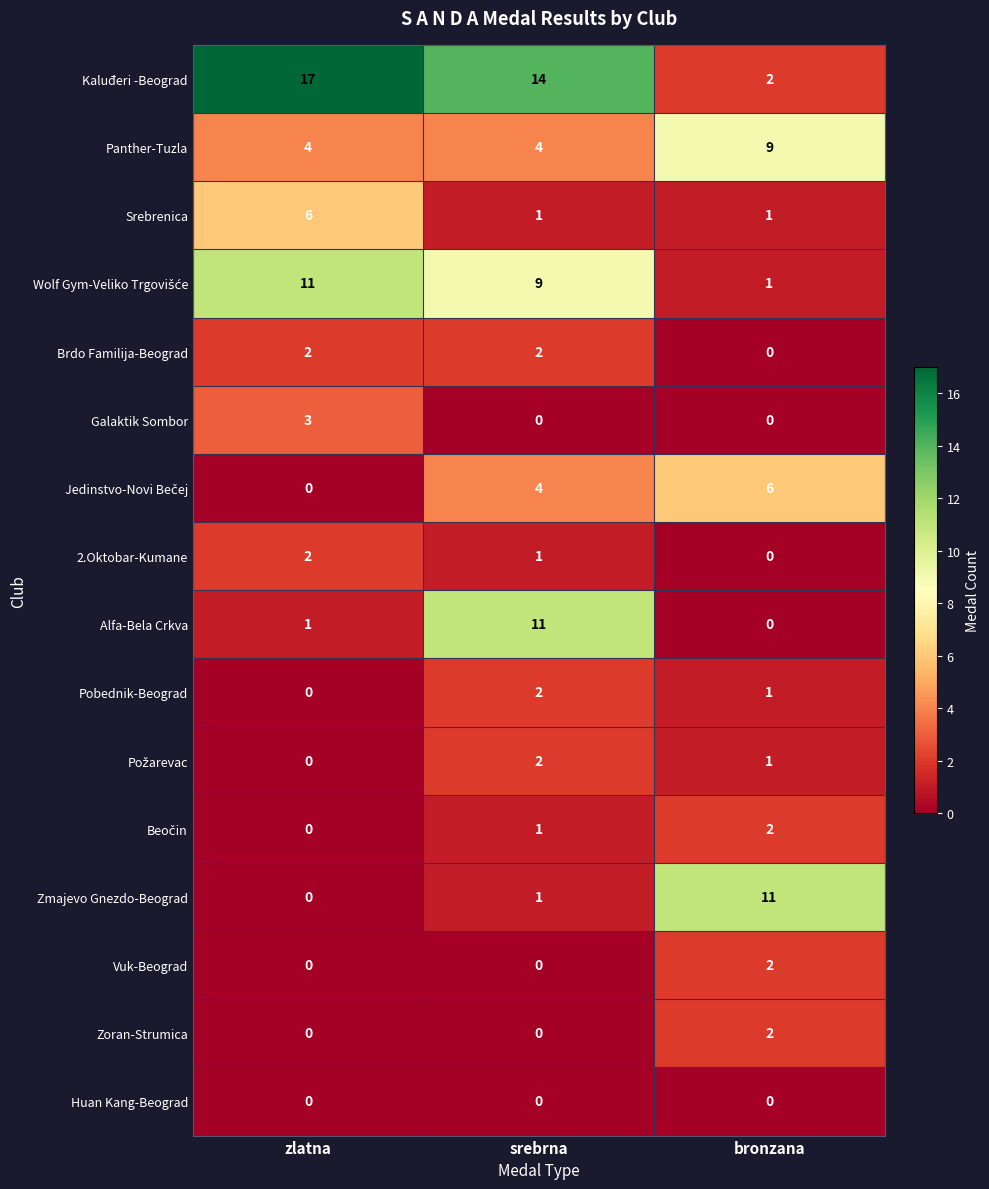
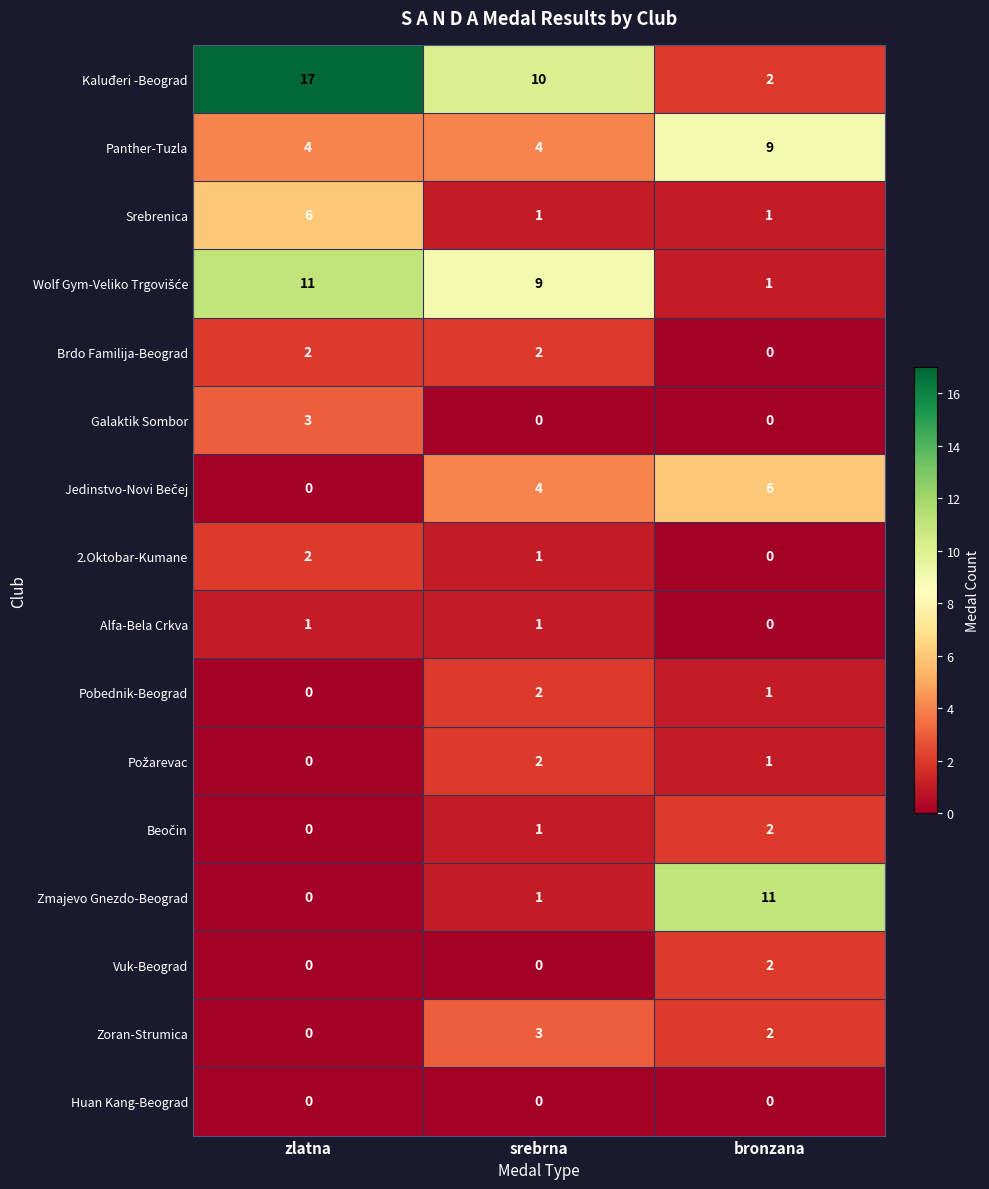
  {
    "Kaluđeri -Beograd": {
      "zlatna": 17,
-     "srebrna": 14,
+     "srebrna": 10,
      "bronzana": 2
    },
    "Panther-Tuzla": {
      "zlatna": 4,
      "srebrna": 4,
      "bronzana": 9
    },
    "Srebrenica": {
      "zlatna": 6,
      "srebrna": 1,
      "bronzana": 1
    },
    "Wolf Gym-Veliko Trgovišće": {
      "zlatna": 11,
      "srebrna": 9,
      "bronzana": 1
    },
    "Brdo Familija-Beograd": {
      "zlatna": 2,
      "srebrna": 2,
      "bronzana": 0
    },
    "Galaktik Sombor": {
      "zlatna": 3,
      "srebrna": 0,
      "bronzana": 0
    },
    "Jedinstvo-Novi Bečej": {
      "zlatna": 0,
      "srebrna": 4,
      "bronzana": 6
    },
    "2.Oktobar-Kumane": {
      "zlatna": 2,
      "srebrna": 1,
      "bronzana": 0
    },
    "Alfa-Bela Crkva": {
      "zlatna": 1,
-     "srebrna": 11,
+     "srebrna": 1,
      "bronzana": 0
    },
    "Pobednik-Beograd": {
      "zlatna": 0,
      "srebrna": 2,
      "bronzana": 1
    },
    "Požarevac": {
      "zlatna": 0,
      "srebrna": 2,
      "bronzana": 1
    },
    "Beočin": {
      "zlatna": 0,
      "srebrna": 1,
      "bronzana": 2
    },
    "Zmajevo Gnezdo-Beograd": {
      "zlatna": 0,
      "srebrna": 1,
      "bronzana": 11
    },
    "Vuk-Beograd": {
      "zlatna": 0,
      "srebrna": 0,
      "bronzana": 2
    },
    "Zoran-Strumica": {
      "zlatna": 0,
-     "srebrna": 0,
+     "srebrna": 3,
      "bronzana": 2
    },
    "Huan Kang-Beograd": {
      "zlatna": 0,
      "srebrna": 0,
      "bronzana": 0
    }
  }
